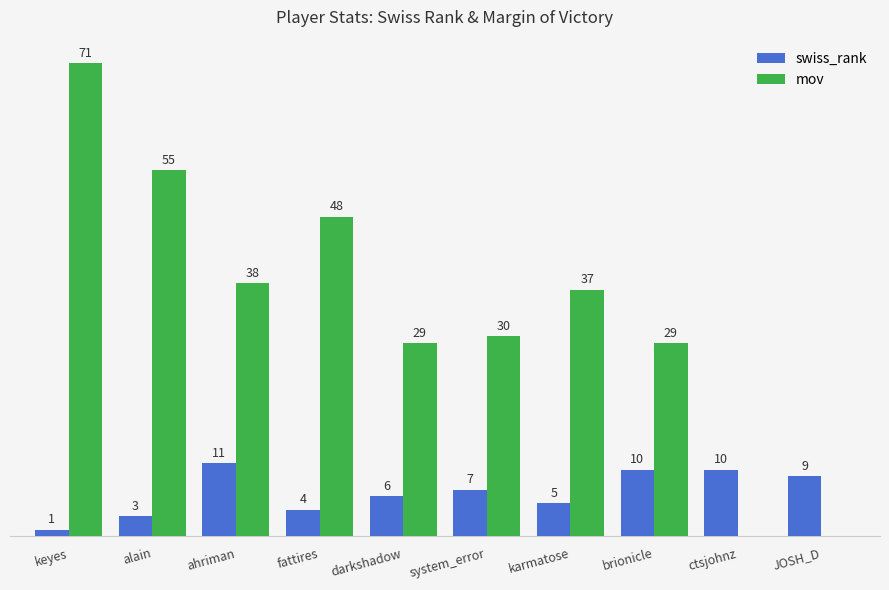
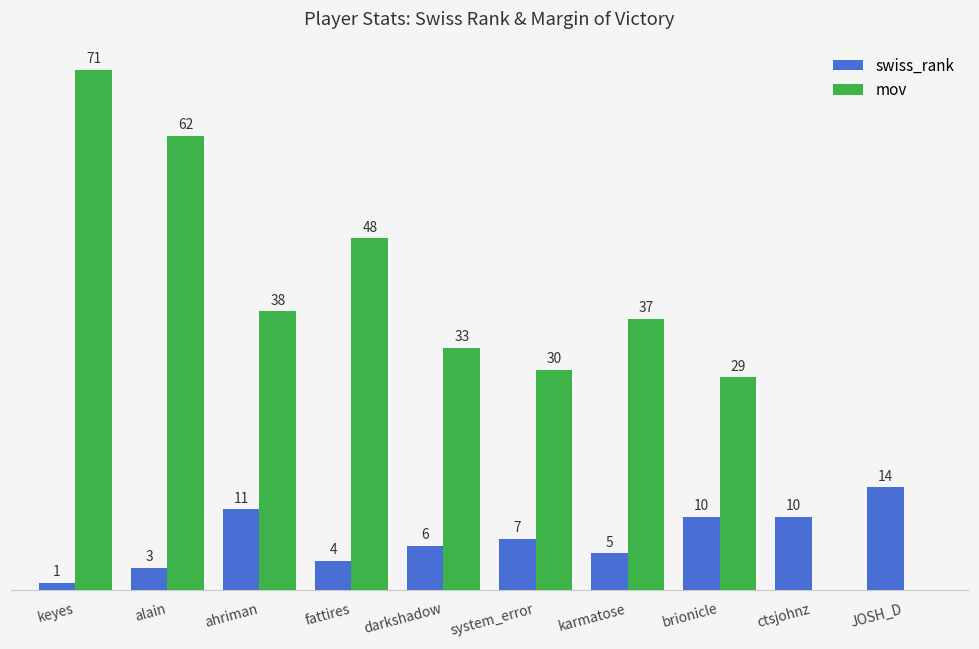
  {
    "swiss_rank": {
      "keyes": 1,
      "alain": 3,
      "ahriman": 11,
      "fattires": 4,
      "darkshadow": 6,
      "system_error": 7,
      "karmatose": 5,
      "brionicle": 10,
      "ctsjohnz": 10,
-     "JOSH_D": 9
+     "JOSH_D": 14
    },
    "mov": {
      "keyes": 71,
-     "alain": 55,
+     "alain": 62,
      "ahriman": 38,
      "fattires": 48,
-     "darkshadow": 29,
+     "darkshadow": 33,
      "system_error": 30,
      "karmatose": 37,
      "brionicle": 29
    }
  }
